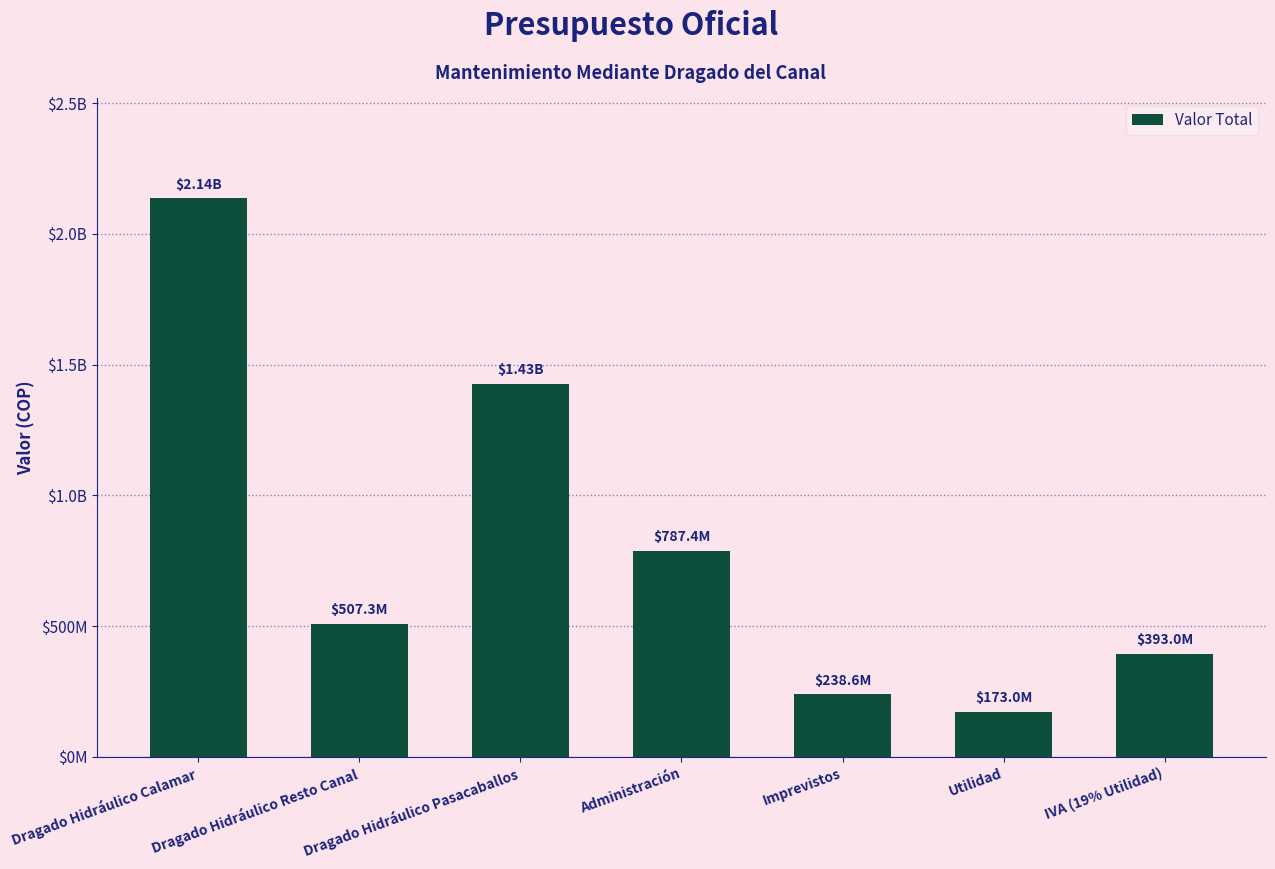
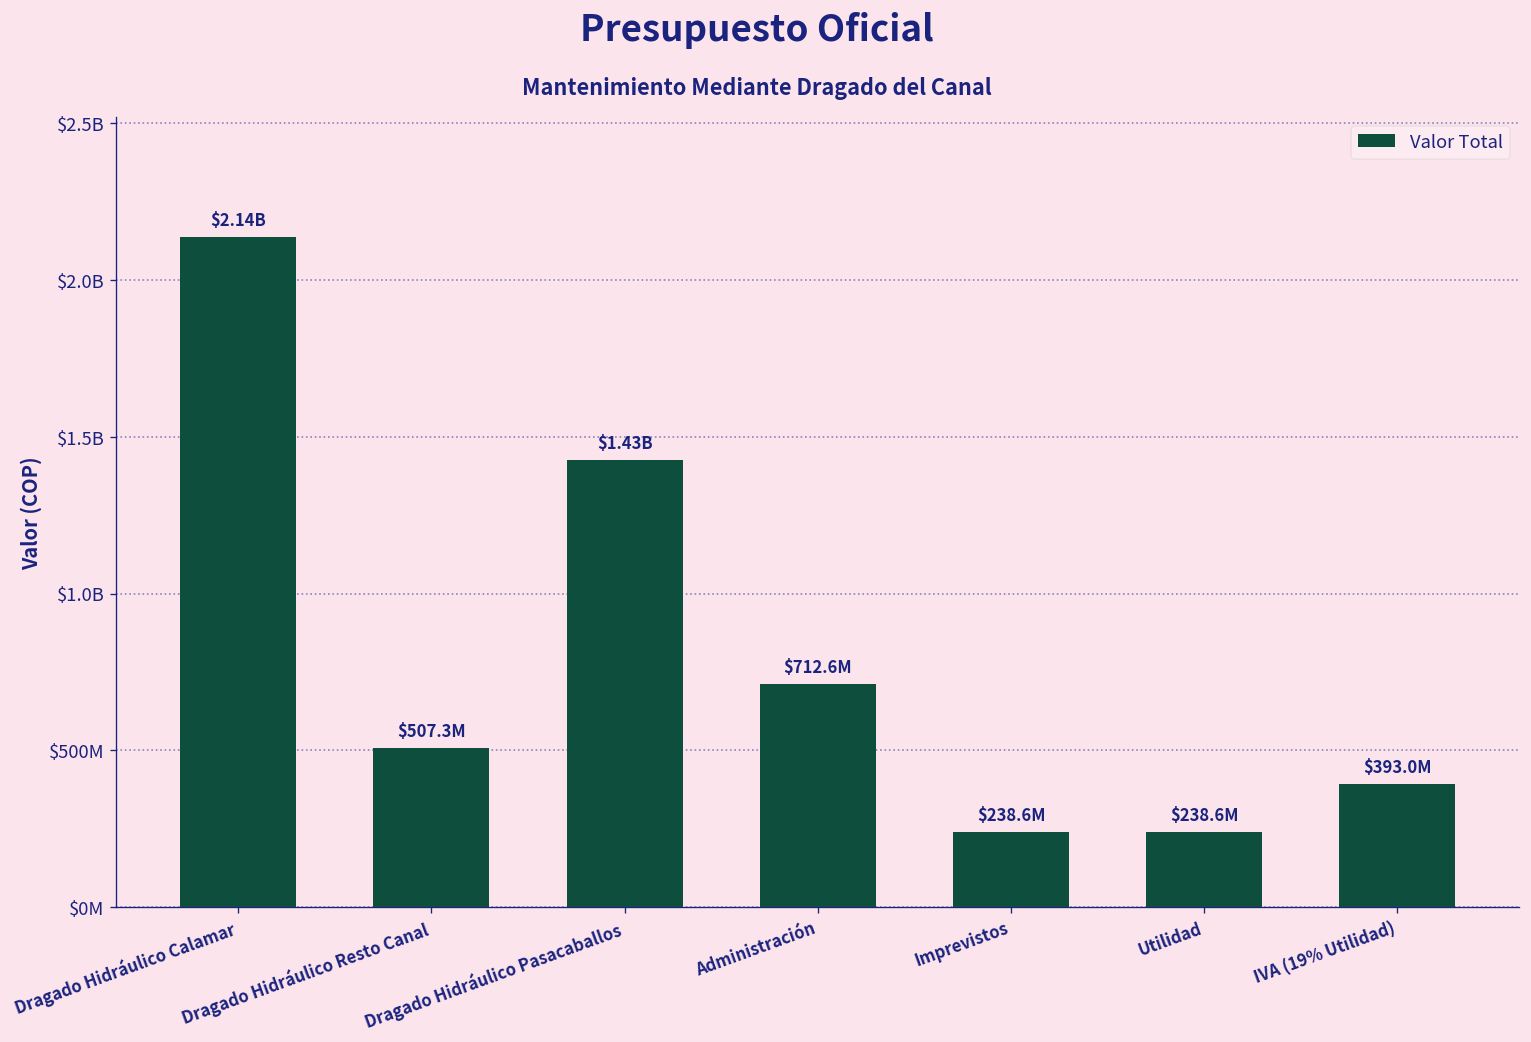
  {
    "Dragado Hidráulico Calamar": "$2.14B",
    "Dragado Hidráulico Resto Canal": "$507.3M",
    "Dragado Hidráulico Pasacaballos": "$1.43B",
-   "Administración": "$787.4M",
+   "Administración": "$712.6M",
    "Imprevistos": "$238.6M",
-   "Utilidad": "$173.0M",
+   "Utilidad": "$238.6M",
    "IVA (19% Utilidad)": "$393.0M"
  }
